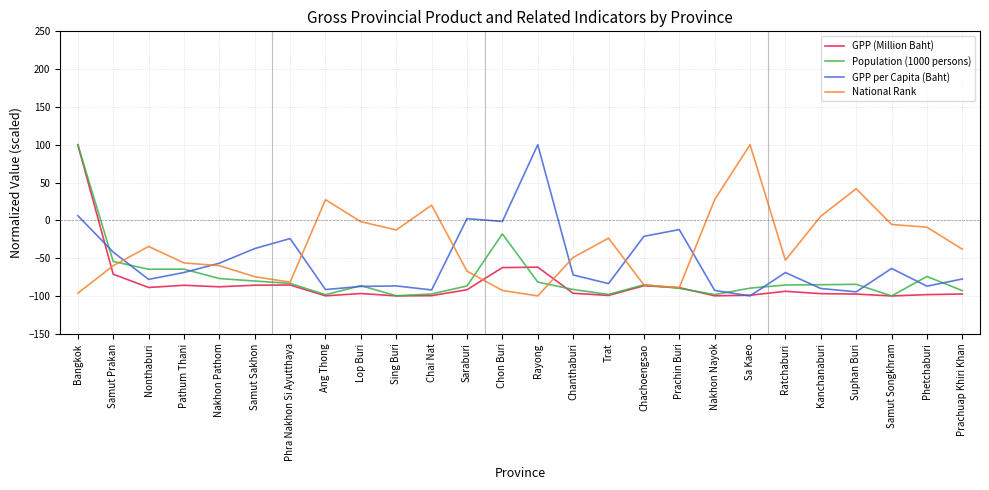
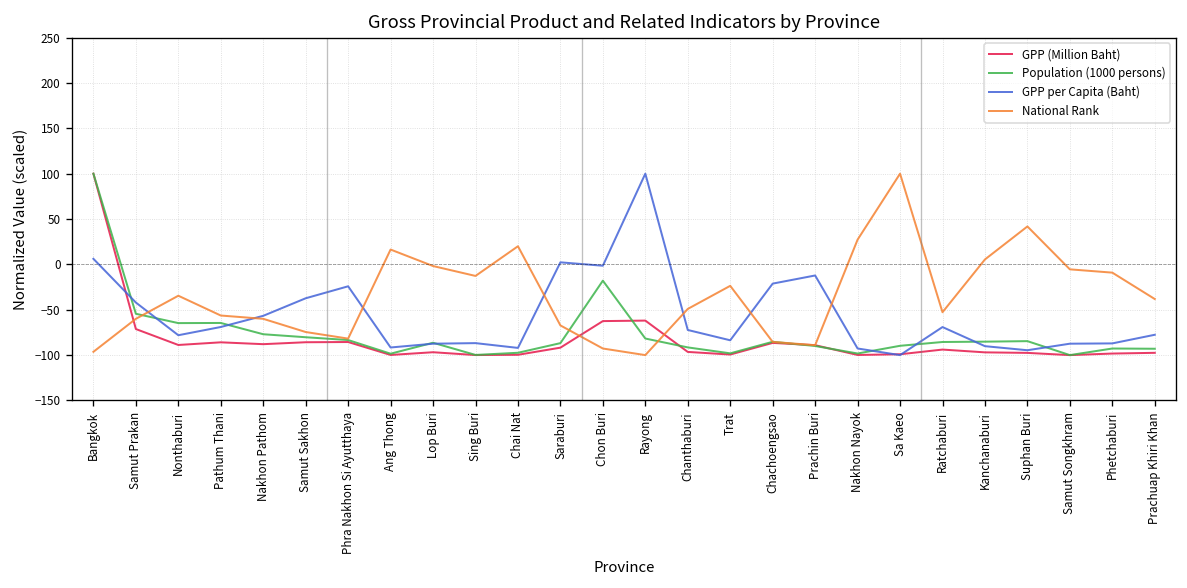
  {
    "GPP (Million Baht)": {
      "Samut Prakan": -70,
      "Nonthaburi": -90,
      "Pathum Thani": -90,
      "Nakhon Pathom": -90,
      "Samut Sakhon": -90,
      "Lop Buri": -100,
      "Saraburi": -90,
      "Chon Buri": -60,
      "Rayong": -60,
      "Chanthaburi": -100,
      "Ratchaburi": -90,
      "Kanchanaburi": -100,
      "Phetchaburi": -100,
      "Prachuap Khiri Khan": -100
    },
    "Population (1000 persons)": {
      "Samut Prakan": -50,
      "Nonthaburi": -60,
      "Pathum Thani": -60,
      "Nakhon Pathom": -80,
      "Samut Sakhon": -80,
      "Saraburi": -90,
      "Chon Buri": -20,
      "Rayong": -80,
      "Chanthaburi": -90,
      "Sa Kaeo": -90,
      "Ratchaburi": -90,
      "Kanchanaburi": -90,
      "Suphan Buri": -80,
-     "Phetchaburi": -70,
+     "Phetchaburi": -90,
      "Prachuap Khiri Khan": -90
    },
    "GPP per Capita (Baht)": {
      "Bangkok": 10,
      "Samut Prakan": -40,
      "Nonthaburi": -80,
      "Pathum Thani": -70,
      "Samut Sakhon": -40,
      "Phra Nakhon Si Ayutthaya": -20,
      "Ang Thong": -90,
      "Sing Buri": -90,
      "Chai Nat": -90,
      "Saraburi": 0,
      "Chon Buri": 0,
      "Rayong": 100,
      "Chanthaburi": -70,
      "Trat": -80,
      "Chachoengsao": -20,
      "Prachin Buri": -10,
      "Nakhon Nayok": -90,
      "Ratchaburi": -70,
      "Kanchanaburi": -90,
-     "Samut Songkhram": -60,
+     "Samut Songkhram": -90,
      "Phetchaburi": -90,
      "Prachuap Khiri Khan": -80
    },
    "National Rank": {
      "Bangkok": -100,
      "Samut Prakan": -60,
      "Nonthaburi": -30,
      "Pathum Thani": -60,
      "Samut Sakhon": -70,
-     "Ang Thong": 30,
+     "Ang Thong": 20,
      "Lop Buri": 0,
      "Sing Buri": -10,
      "Chai Nat": 20,
      "Saraburi": -70,
      "Chon Buri": -90,
      "Rayong": -100,
      "Chanthaburi": -50,
      "Trat": -20,
      "Nakhon Nayok": 30,
      "Sa Kaeo": 100,
      "Ratchaburi": -50,
      "Kanchanaburi": 10,
      "Suphan Buri": 40,
      "Samut Songkhram": -10,
      "Phetchaburi": -10,
      "Prachuap Khiri Khan": -40
    }
  }
